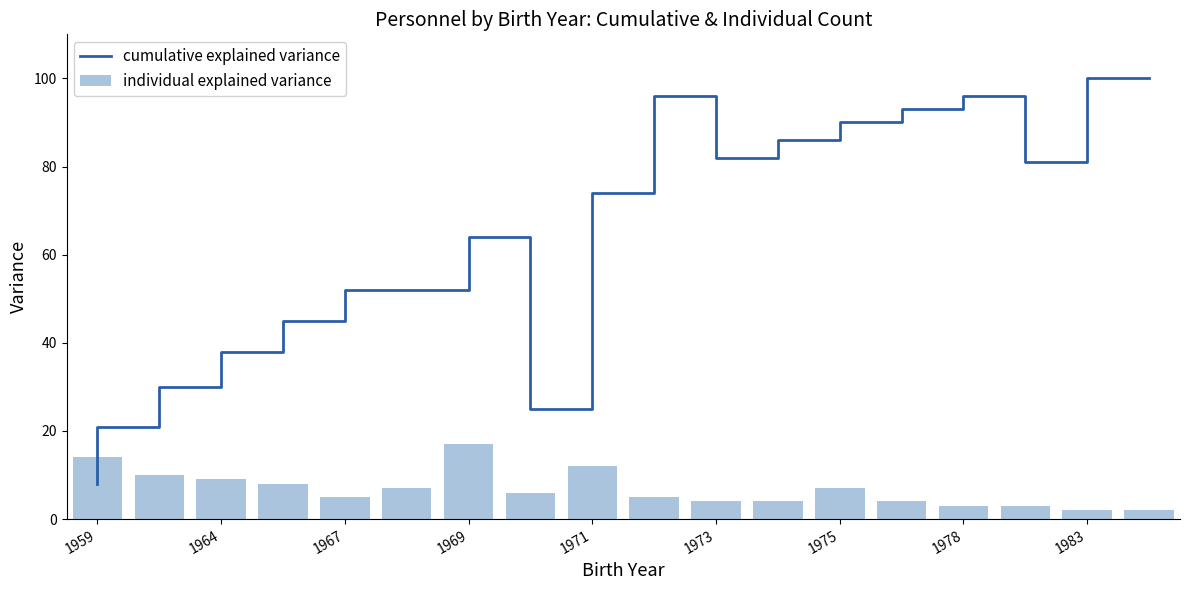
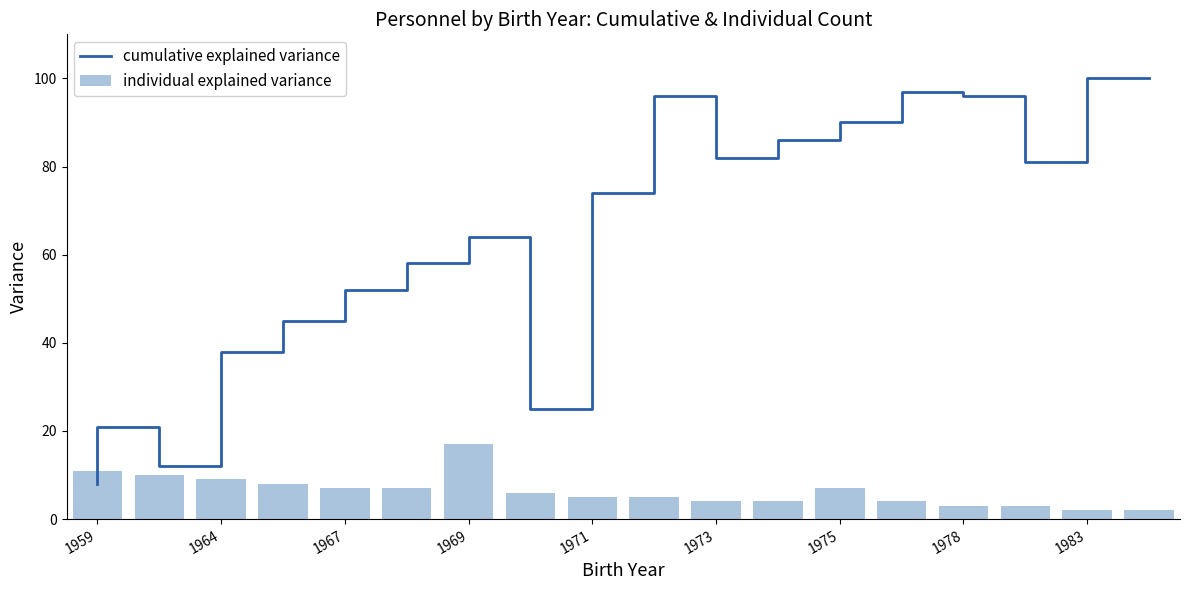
  {
    "individual explained variance": {
-     "1959": 14,
+     "1959": 11,
      "1964": 9,
-     "1967": 5,
+     "1967": 7,
      "1969": 17,
-     "1971": 12,
+     "1971": 5,
      "1973": 4,
      "1975": 7,
      "1978": 3,
      "1983": 2
    },
    "cumulative explained variance": {
      "1959": 8,
-     "1964": 30,
+     "1964": 12,
      "1967": 45,
-     "1969": 52,
+     "1969": 58,
      "1971": 25,
      "1973": 96,
      "1975": 86,
-     "1978": 93,
+     "1978": 97,
      "1983": 81
    }
  }
